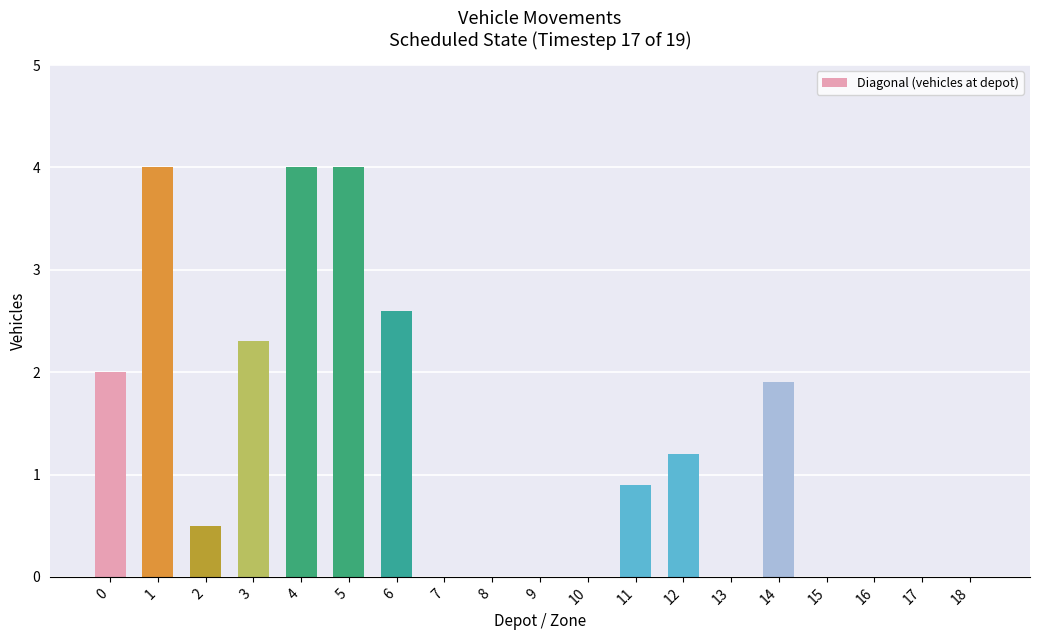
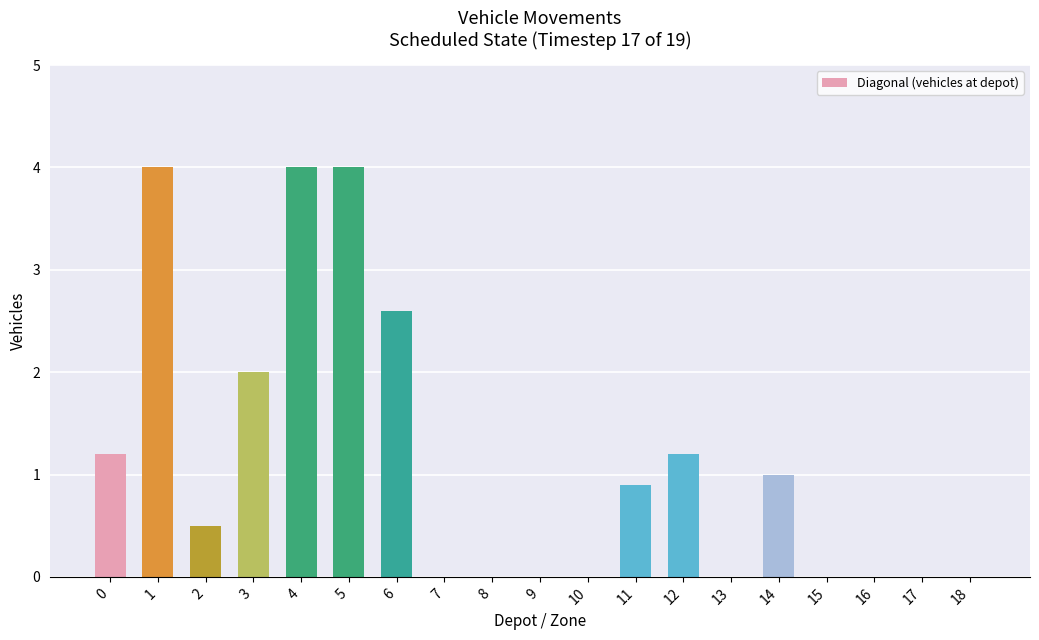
  {
-   "0": 2.0,
+   "0": 1.2,
    "1": 4.0,
    "2": 0.5,
-   "3": 2.3,
+   "3": 2.0,
    "4": 4.0,
    "5": 4.0,
    "6": 2.6,
    "7": 0.0,
    "8": 0.0,
    "9": 0.0,
    "10": 0.0,
    "11": 0.9,
    "12": 1.2,
    "13": 0.0,
-   "14": 1.9,
+   "14": 1.0,
    "15": 0.0,
    "16": 0.0,
    "17": 0.0,
    "18": 0.0
  }
